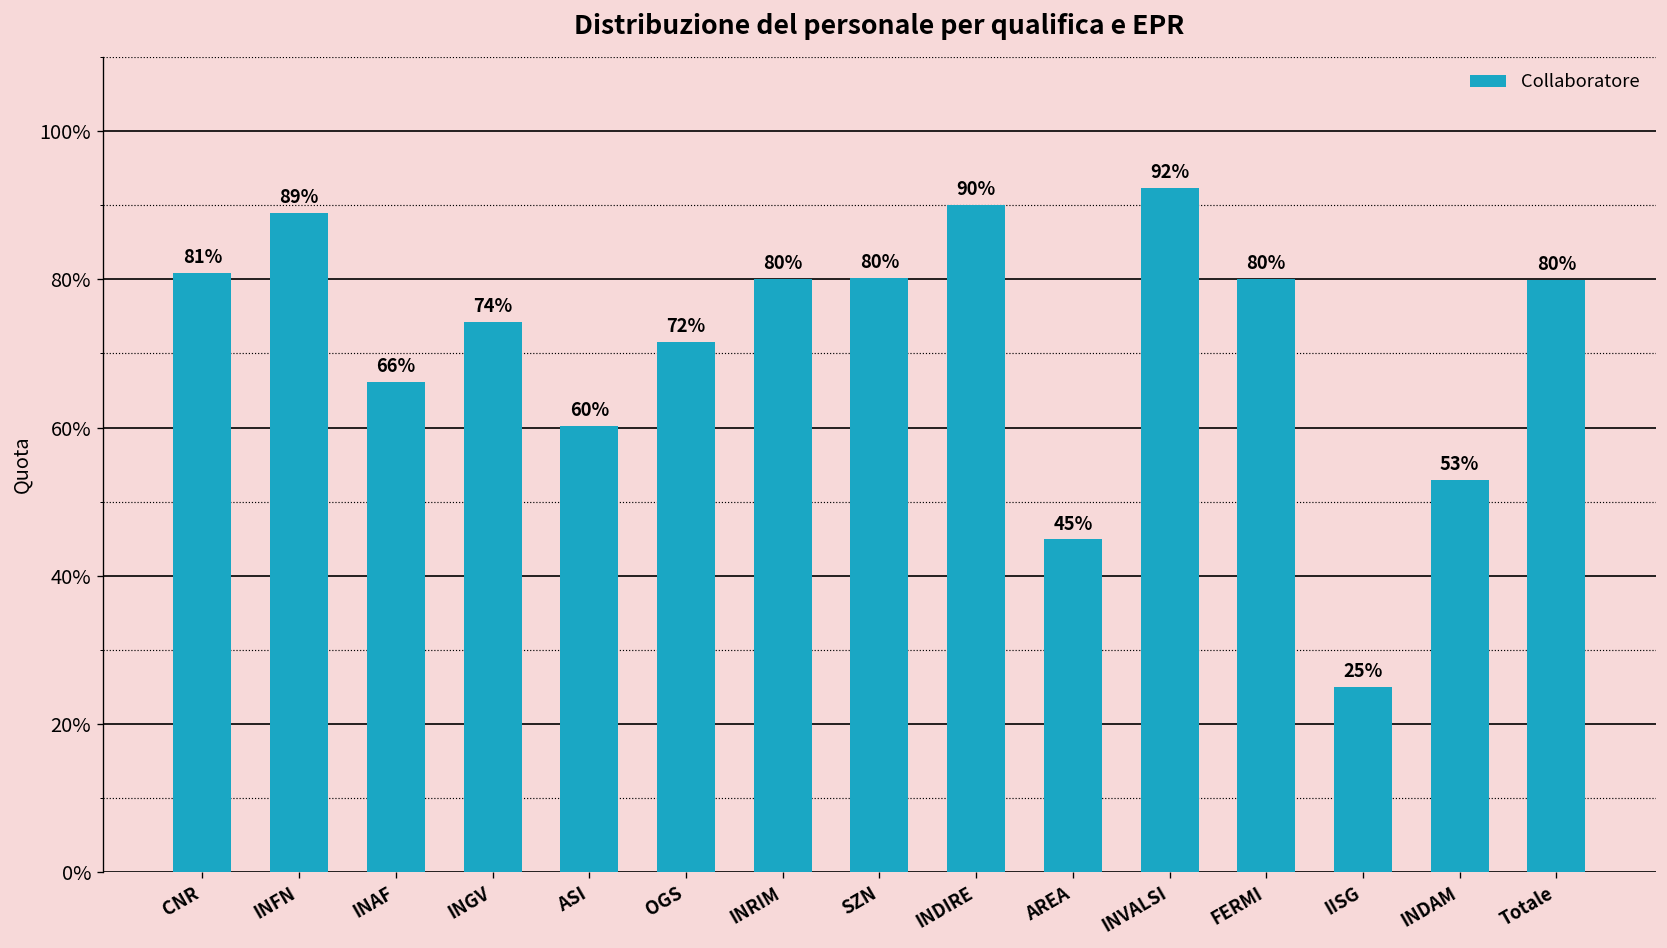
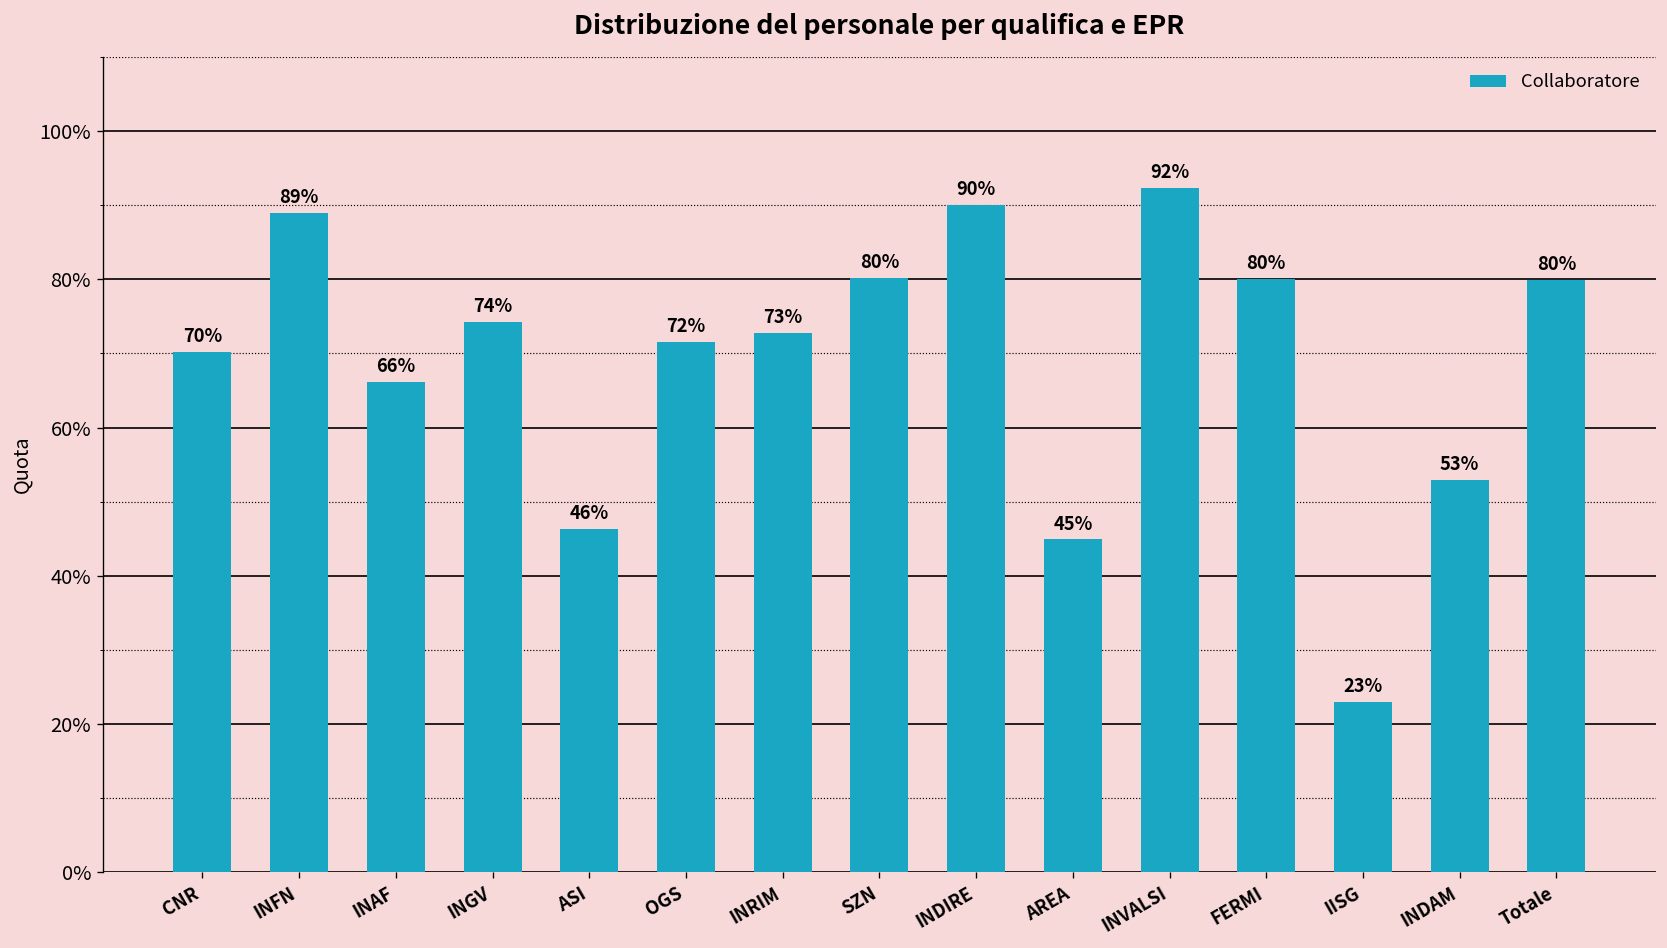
  {
-   "CNR": "81%",
+   "CNR": "70%",
    "INFN": "89%",
    "INAF": "66%",
    "INGV": "74%",
-   "ASI": "60%",
+   "ASI": "46%",
    "OGS": "72%",
-   "INRIM": "80%",
+   "INRIM": "73%",
    "SZN": "80%",
    "INDIRE": "90%",
    "AREA": "45%",
    "INVALSI": "92%",
    "FERMI": "80%",
-   "IISG": "25%",
+   "IISG": "23%",
    "INDAM": "53%",
    "Totale": "80%"
  }
